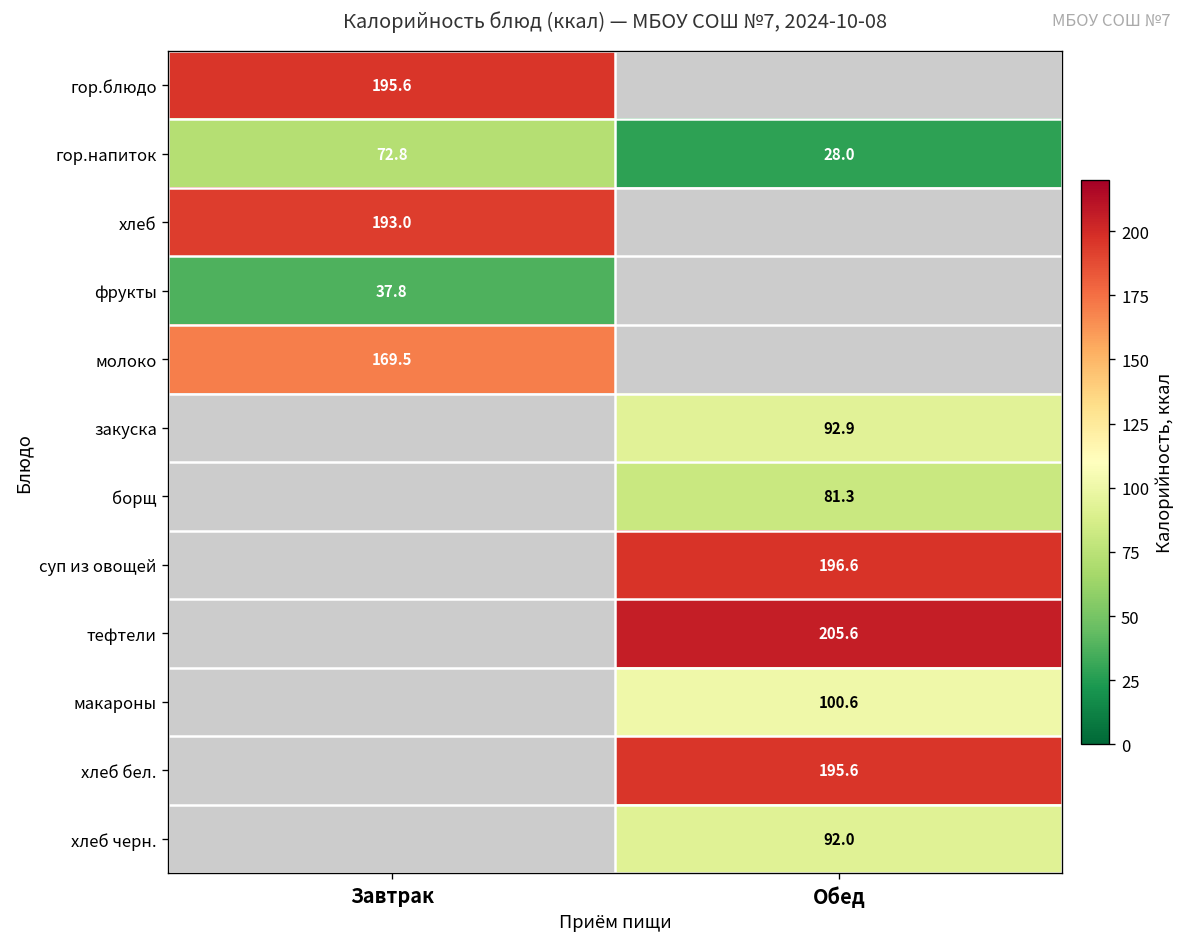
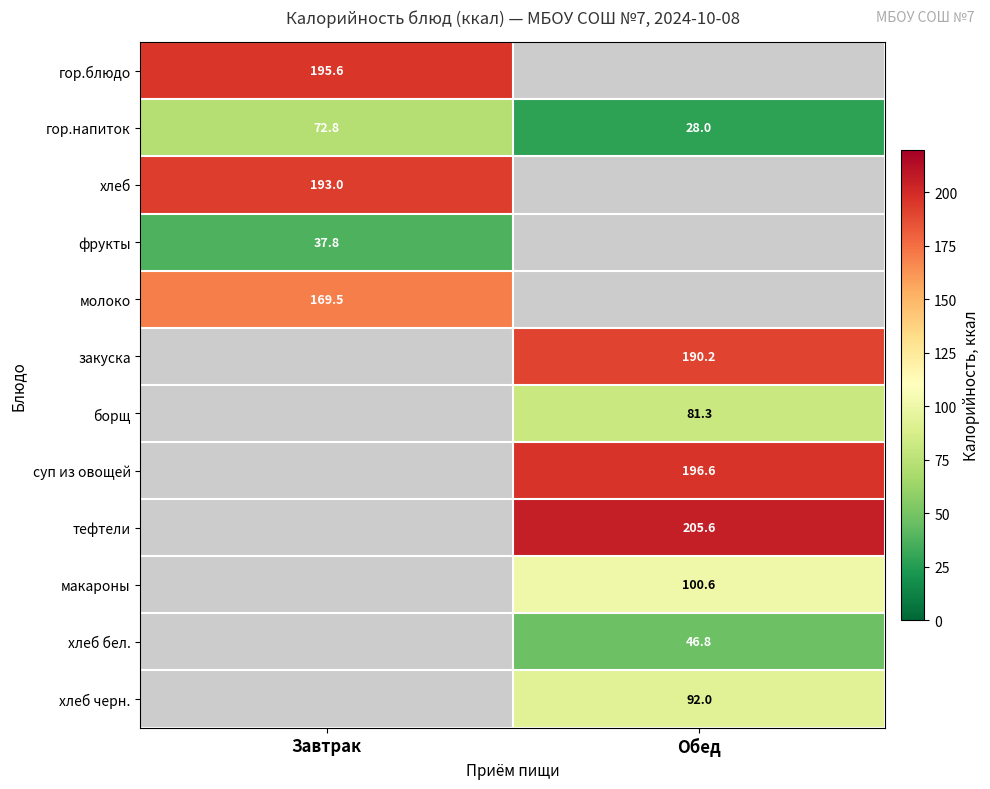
  {
    "гор.блюдо": {
      "Завтрак": 195.6
    },
    "гор.напиток": {
      "Завтрак": 72.8,
      "Обед": 28.0
    },
    "хлеб": {
      "Завтрак": 193.0
    },
    "фрукты": {
      "Завтрак": 37.8
    },
    "молоко": {
      "Завтрак": 169.5
    },
    "закуска": {
-     "Обед": 92.9
+     "Обед": 190.2
    },
    "борщ": {
      "Обед": 81.3
    },
    "суп из овощей": {
      "Обед": 196.6
    },
    "тефтели": {
      "Обед": 205.6
    },
    "макароны": {
      "Обед": 100.6
    },
    "хлеб бел.": {
-     "Обед": 195.6
+     "Обед": 46.8
    },
    "хлеб черн.": {
      "Обед": 92.0
    }
  }
